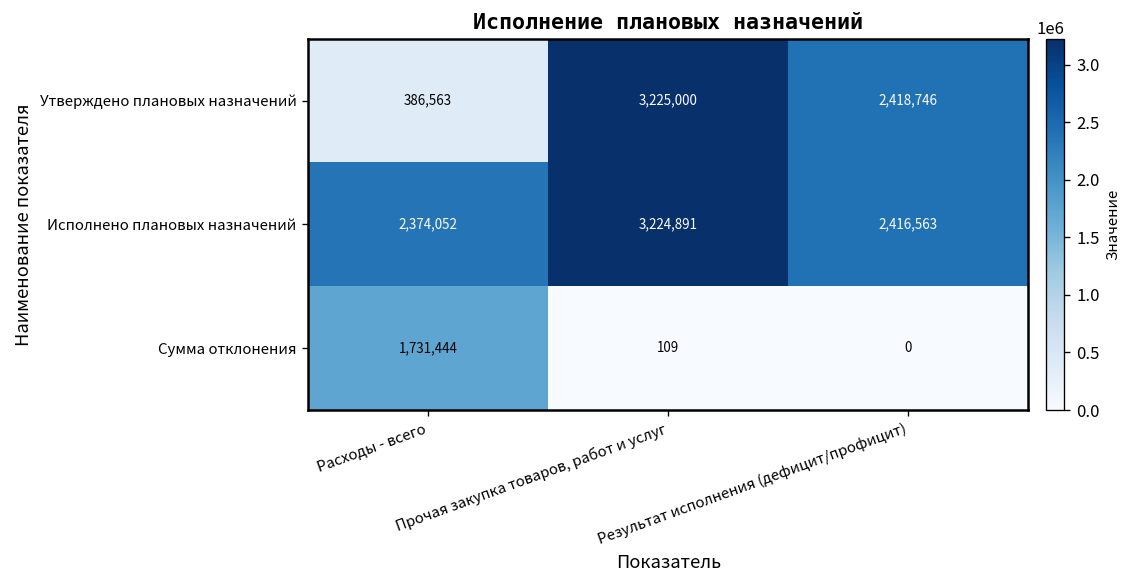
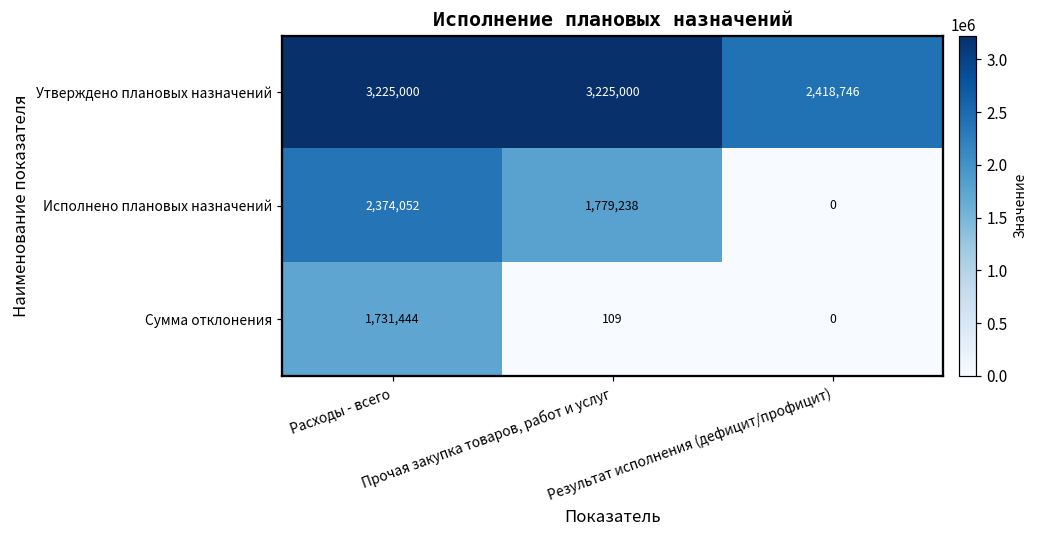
  {
    "Утверждено плановых назначений": {
-     "Расходы - всего": "386,563",
+     "Расходы - всего": "3,225,000",
      "Прочая закупка товаров, работ и услуг": "3,225,000",
      "Результат исполнения (дефицит/профицит)": "2,418,746"
    },
    "Исполнено плановых назначений": {
      "Расходы - всего": "2,374,052",
-     "Прочая закупка товаров, работ и услуг": "3,224,891",
-     "Результат исполнения (дефицит/профицит)": "2,416,563"
+     "Прочая закупка товаров, работ и услуг": "1,779,238",
+     "Результат исполнения (дефицит/профицит)": "0"
    },
    "Сумма отклонения": {
      "Расходы - всего": "1,731,444",
      "Прочая закупка товаров, работ и услуг": "109",
      "Результат исполнения (дефицит/профицит)": "0"
    }
  }
